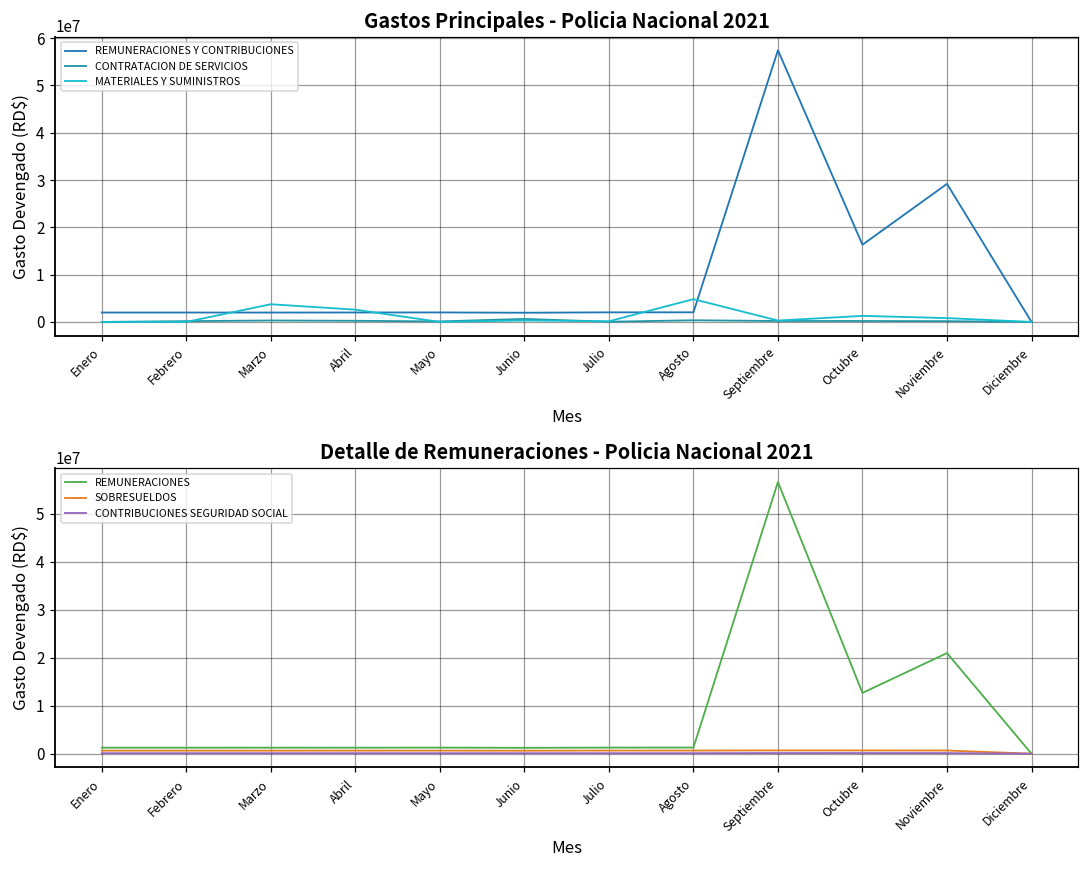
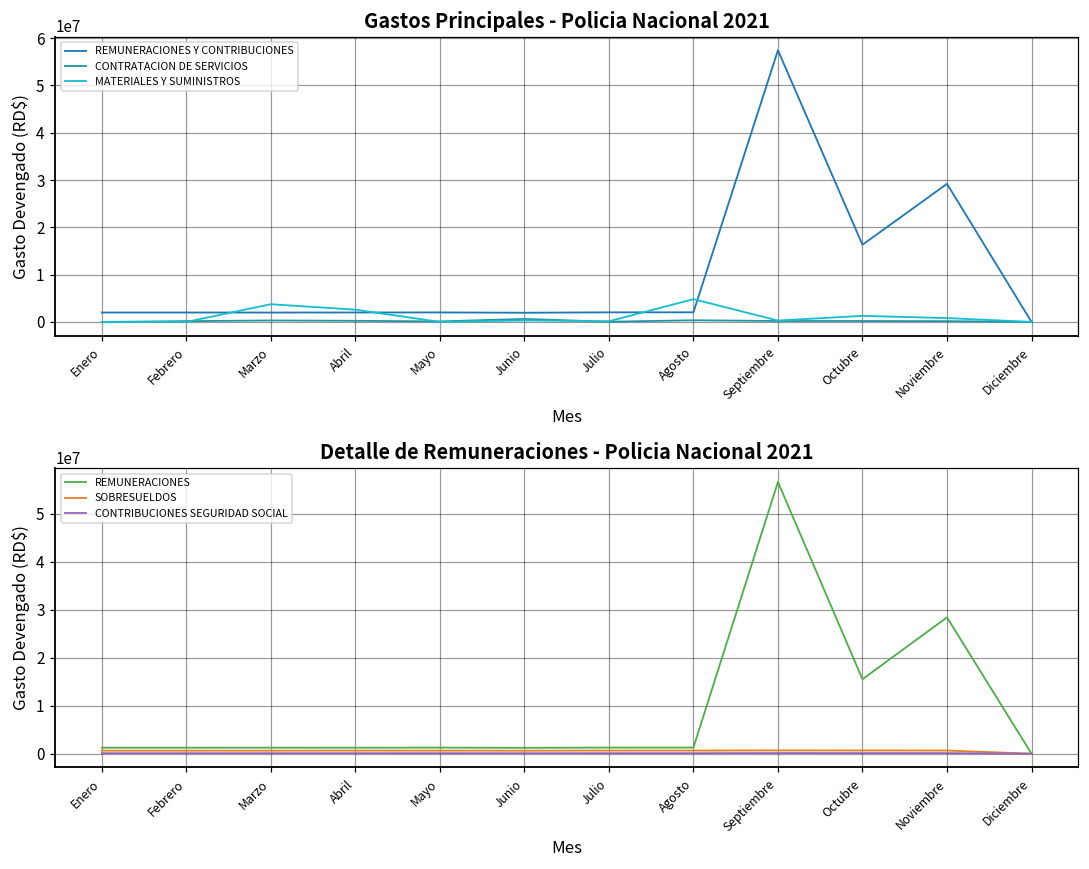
  {
    "Detalle de Remuneraciones - Policia Nacional 2021": {
      "REMUNERACIONES": {
        "Enero": 1000000,
        "Febrero": 1000000,
        "Marzo": 1000000,
        "Abril": 1000000,
        "Mayo": 1000000,
        "Junio": 1000000,
        "Julio": 1000000,
        "Agosto": 1000000,
        "Septiembre": 57000000,
-       "Octubre": 13000000,
-       "Noviembre": 21000000
+       "Octubre": 16000000,
+       "Noviembre": 28000000
      }
    }
  }
